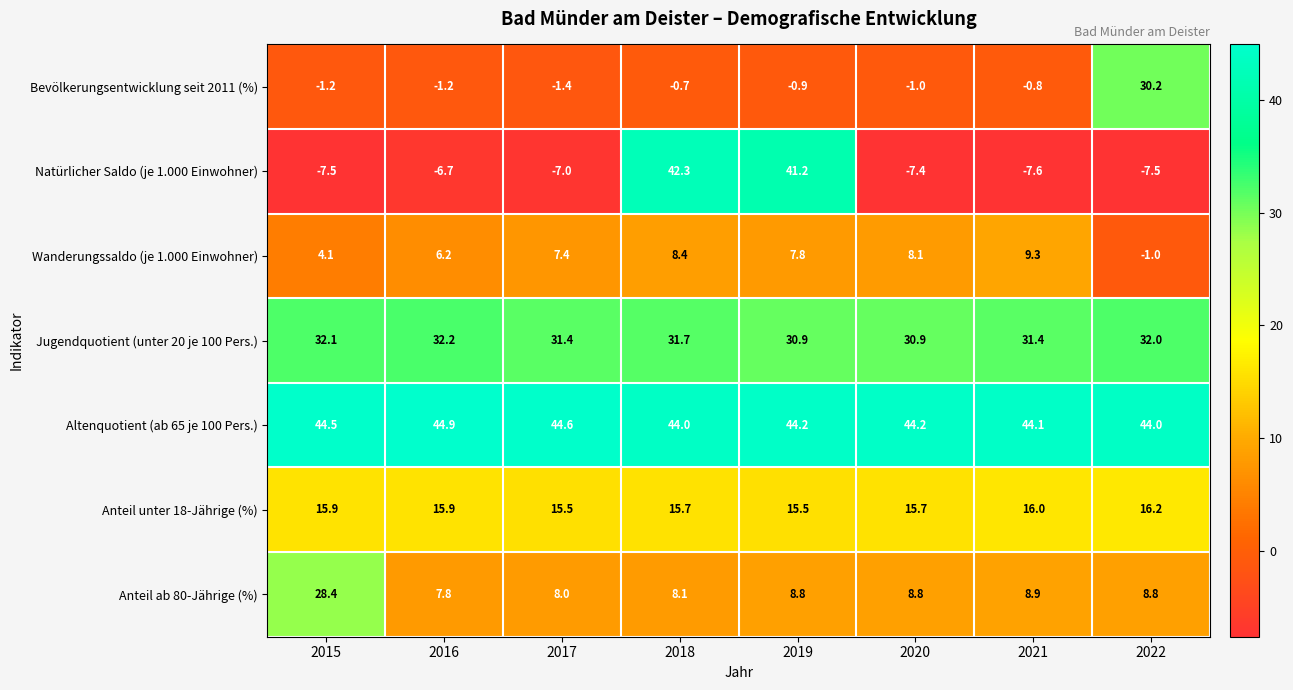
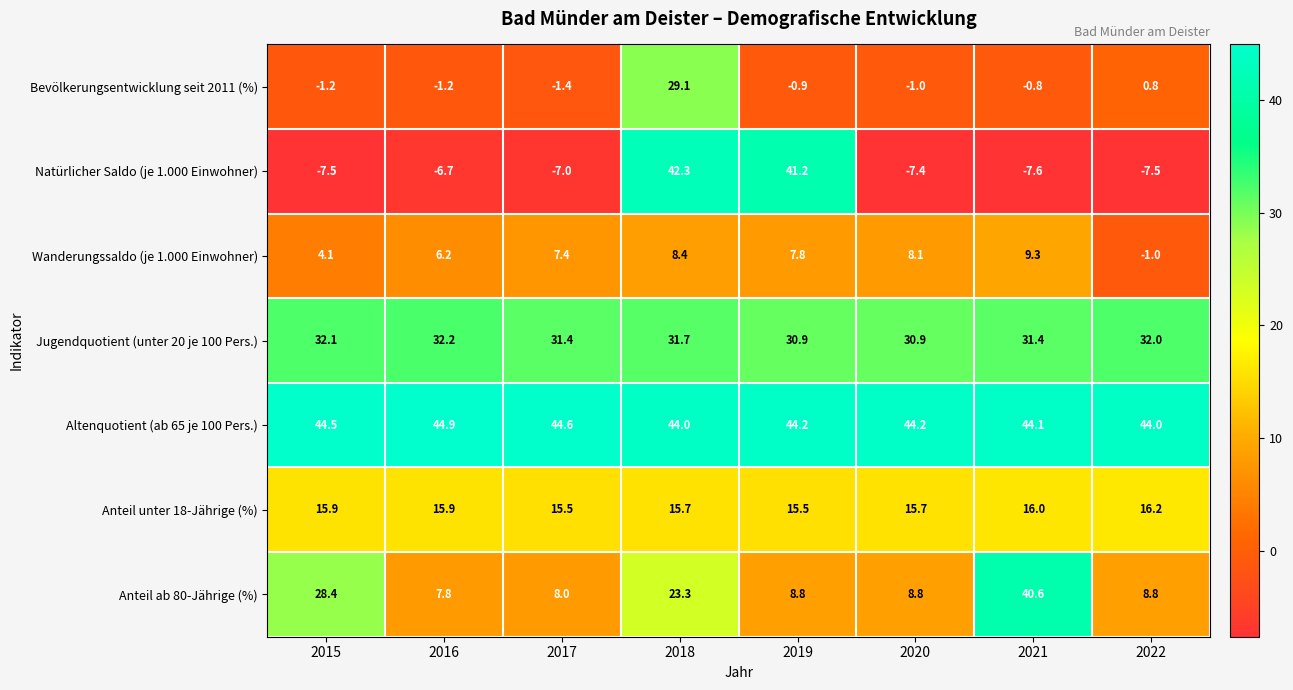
  {
    "Bevölkerungsentwicklung seit 2011 (%)": {
      "2015": -1.2,
      "2016": -1.2,
      "2017": -1.4,
-     "2018": -0.7,
+     "2018": 29.1,
      "2019": -0.9,
      "2020": -1.0,
      "2021": -0.8,
-     "2022": 30.2
+     "2022": 0.8
    },
    "Natürlicher Saldo (je 1.000 Einwohner)": {
      "2015": -7.5,
      "2016": -6.7,
      "2017": -7.0,
      "2018": 42.3,
      "2019": 41.2,
      "2020": -7.4,
      "2021": -7.6,
      "2022": -7.5
    },
    "Wanderungssaldo (je 1.000 Einwohner)": {
      "2015": 4.1,
      "2016": 6.2,
      "2017": 7.4,
      "2018": 8.4,
      "2019": 7.8,
      "2020": 8.1,
      "2021": 9.3,
      "2022": -1.0
    },
    "Jugendquotient (unter 20 je 100 Pers.)": {
      "2015": 32.1,
      "2016": 32.2,
      "2017": 31.4,
      "2018": 31.7,
      "2019": 30.9,
      "2020": 30.9,
      "2021": 31.4,
      "2022": 32.0
    },
    "Altenquotient (ab 65 je 100 Pers.)": {
      "2015": 44.5,
      "2016": 44.9,
      "2017": 44.6,
      "2018": 44.0,
      "2019": 44.2,
      "2020": 44.2,
      "2021": 44.1,
      "2022": 44.0
    },
    "Anteil unter 18-Jährige (%)": {
      "2015": 15.9,
      "2016": 15.9,
      "2017": 15.5,
      "2018": 15.7,
      "2019": 15.5,
      "2020": 15.7,
      "2021": 16.0,
      "2022": 16.2
    },
    "Anteil ab 80-Jährige (%)": {
      "2015": 28.4,
      "2016": 7.8,
      "2017": 8.0,
-     "2018": 8.1,
+     "2018": 23.3,
      "2019": 8.8,
      "2020": 8.8,
-     "2021": 8.9,
+     "2021": 40.6,
      "2022": 8.8
    }
  }
